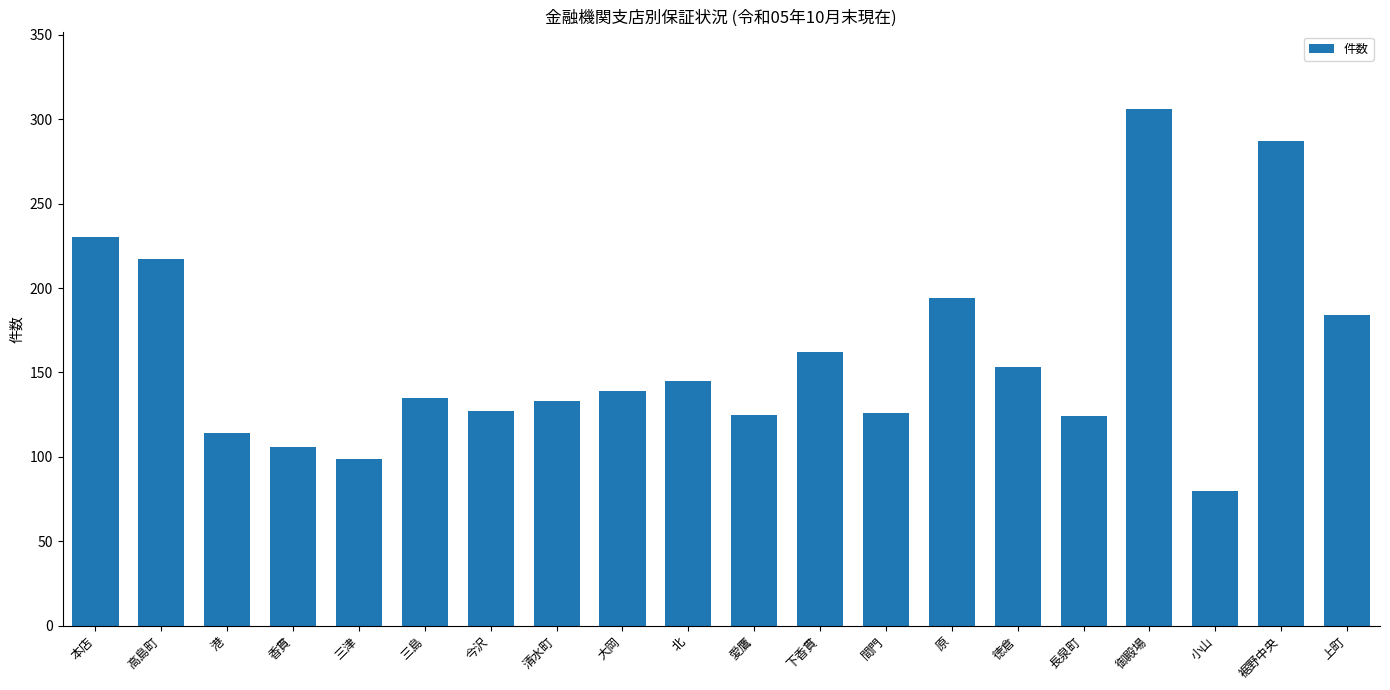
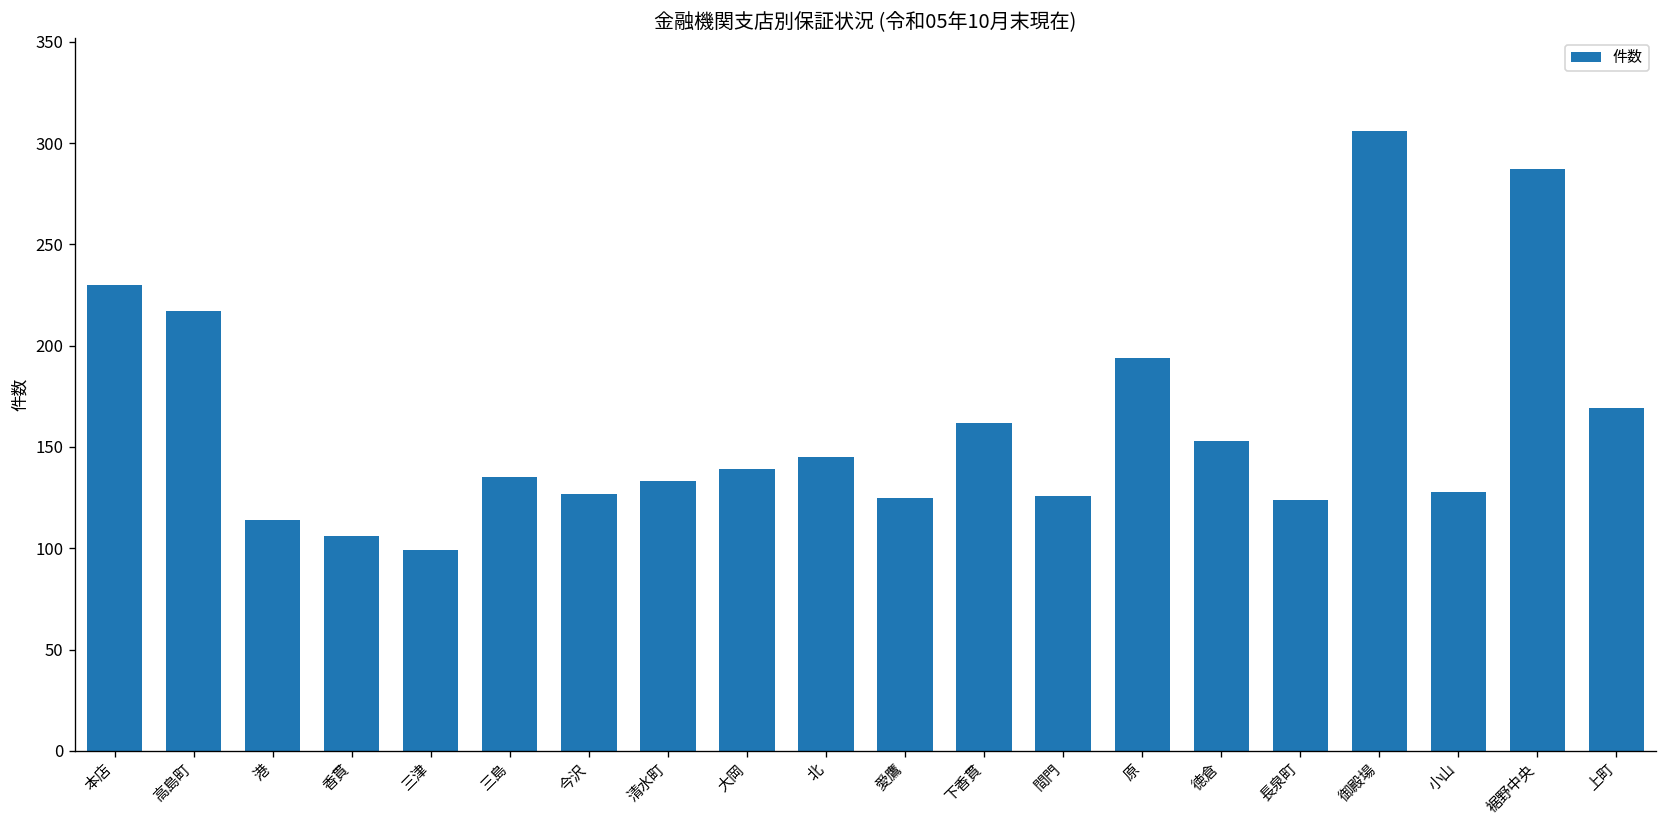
  {
    "本店": 230,
    "高島町": 217,
    "港": 114,
    "香貫": 106,
    "三津": 99,
    "三島": 135,
    "今沢": 127,
    "清水町": 133,
    "大岡": 139,
    "北": 145,
    "愛鷹": 125,
    "下香貫": 162,
    "間門": 126,
    "原": 194,
    "徳倉": 153,
    "長泉町": 124,
    "御殿場": 306,
-   "小山": 80,
+   "小山": 128,
    "裾野中央": 287,
-   "上町": 184
+   "上町": 169
  }
